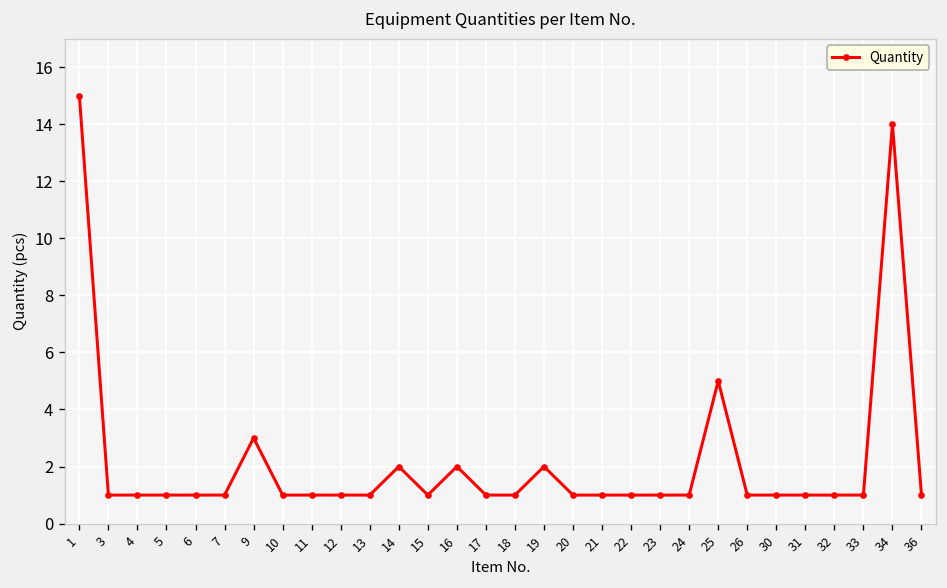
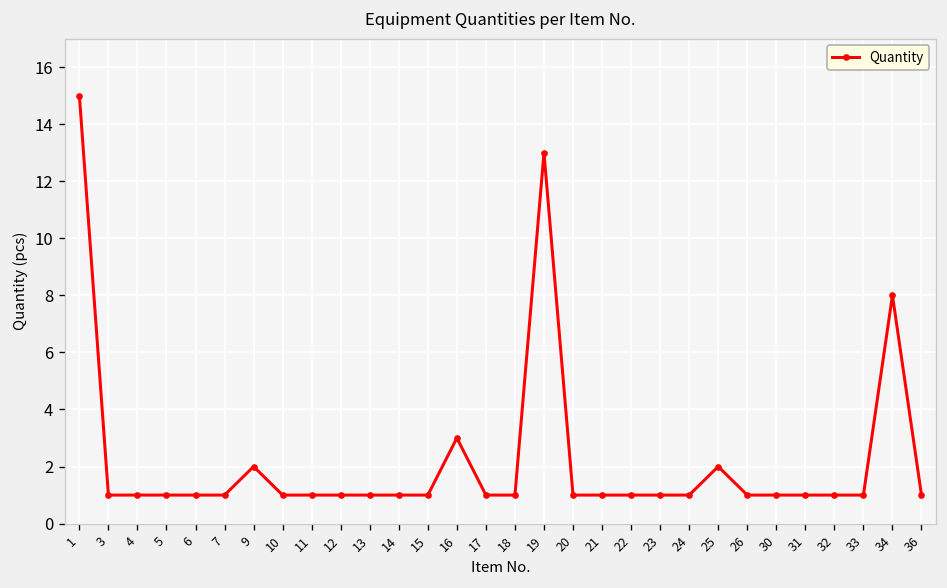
  {
    "1": 15,
    "3": 1,
    "4": 1,
    "5": 1,
    "6": 1,
    "7": 1,
-   "9": 3,
+   "9": 2,
    "10": 1,
    "11": 1,
    "12": 1,
    "13": 1,
-   "14": 2,
+   "14": 1,
    "15": 1,
-   "16": 2,
+   "16": 3,
    "17": 1,
    "18": 1,
-   "19": 2,
+   "19": 13,
    "20": 1,
    "21": 1,
    "22": 1,
    "23": 1,
    "24": 1,
-   "25": 5,
+   "25": 2,
    "26": 1,
    "30": 1,
    "31": 1,
    "32": 1,
    "33": 1,
-   "34": 14,
+   "34": 8,
    "36": 1
  }
